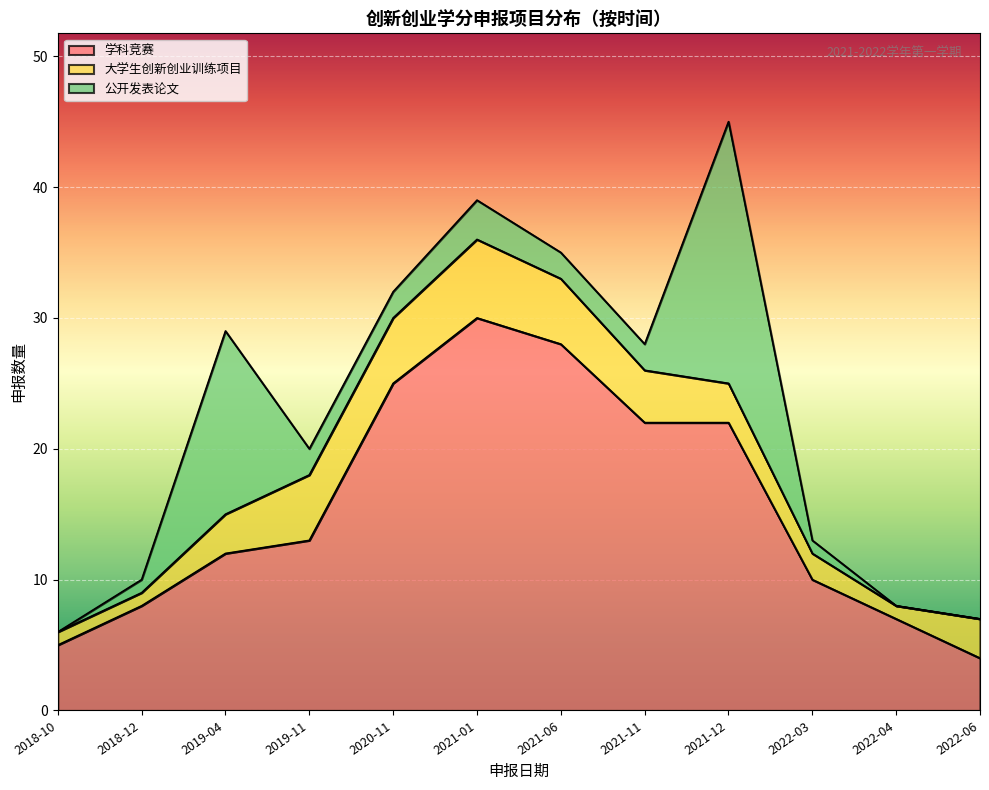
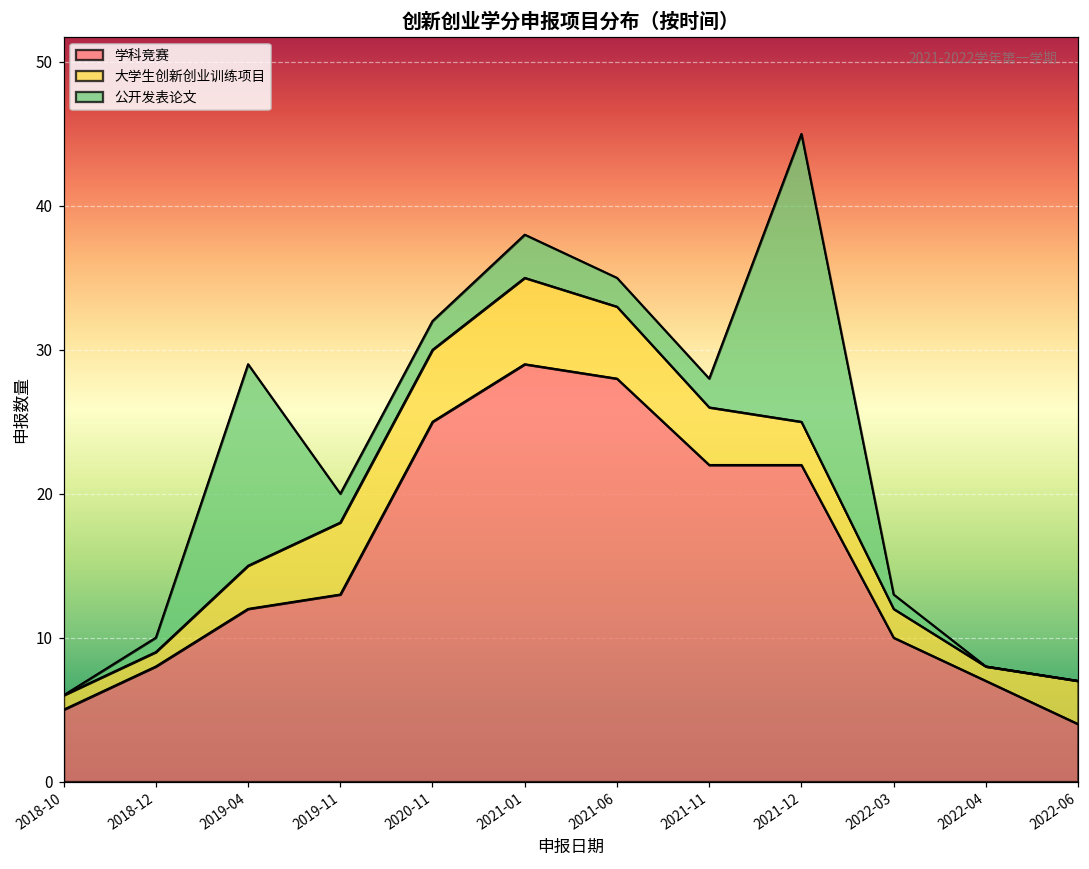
  {
    "学科竞赛": {
      "2018-10": 5,
      "2018-12": 8,
      "2019-04": 12,
      "2019-11": 13,
      "2020-11": 25,
-     "2021-01": 30,
+     "2021-01": 29,
      "2021-06": 28,
      "2021-11": 22,
      "2021-12": 22,
      "2022-03": 10,
      "2022-04": 7,
      "2022-06": 4
    },
    "大学生创新创业训练项目": {
      "2018-12": 1,
      "2019-04": 3,
      "2019-11": 5,
      "2020-11": 5,
      "2021-01": 6,
      "2021-06": 5,
      "2021-11": 4,
      "2021-12": 3,
      "2022-03": 2
    },
    "公开发表论文": {
      "2018-12": 1,
      "2019-04": 14,
      "2019-11": 2,
      "2020-11": 2,
      "2021-01": 3,
      "2021-06": 2,
      "2021-11": 2,
      "2021-12": 20,
      "2022-03": 1
    }
  }
